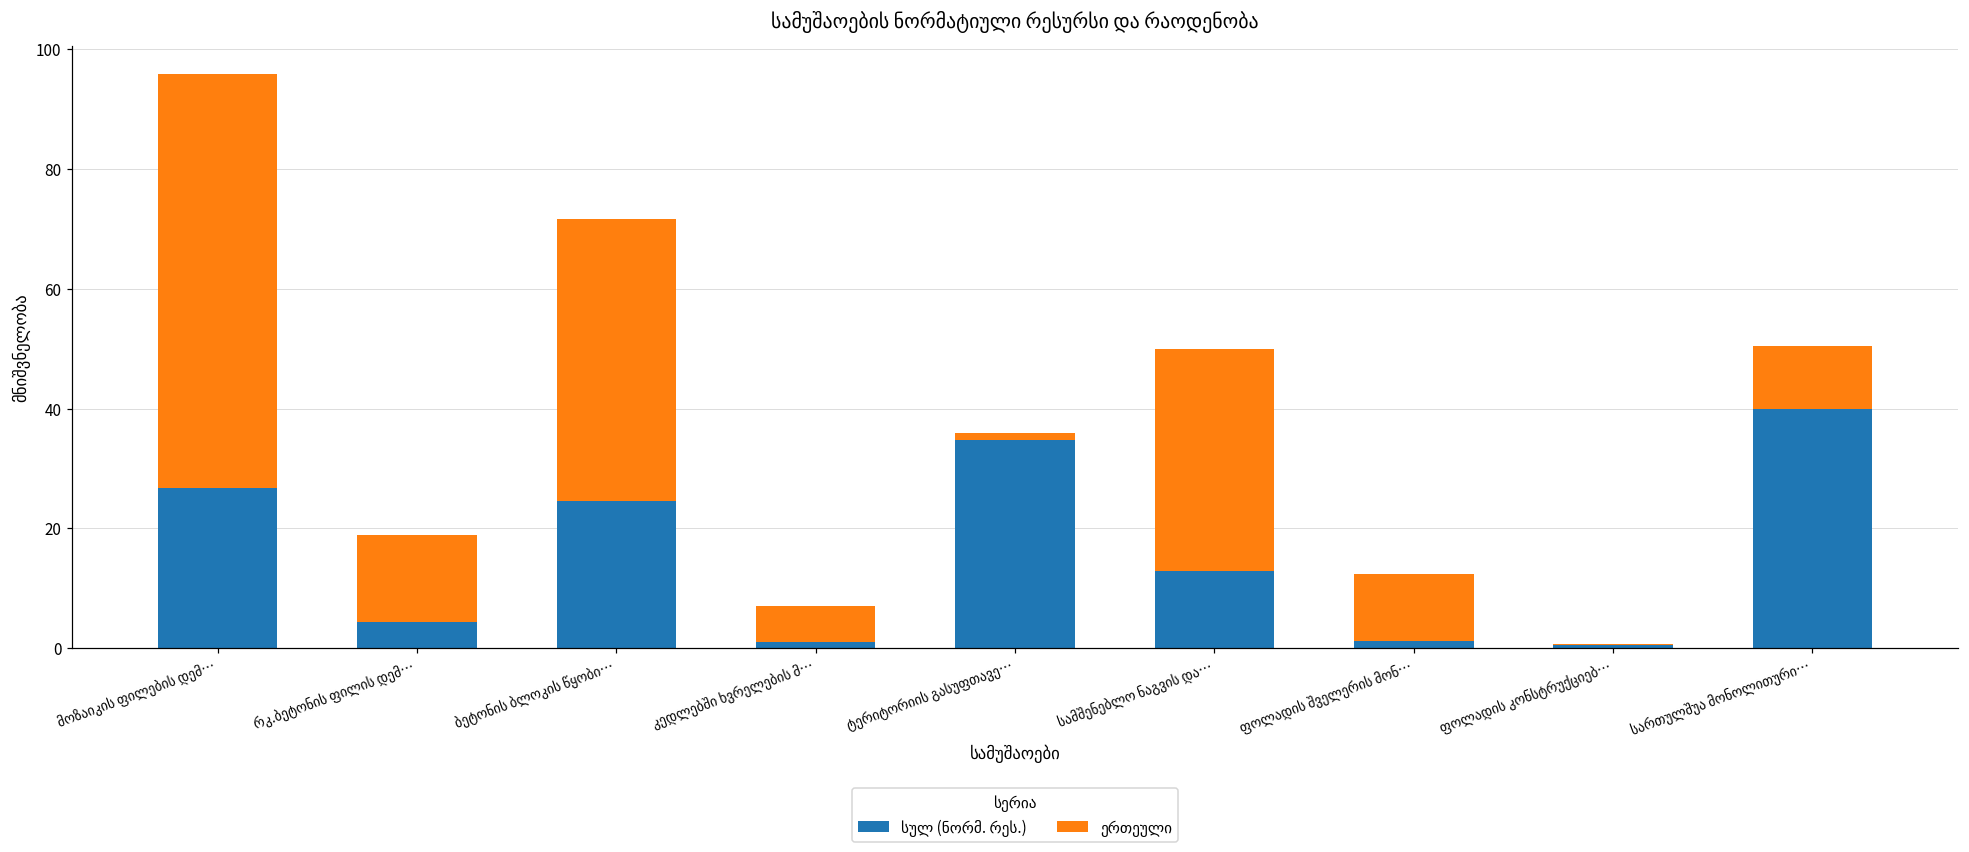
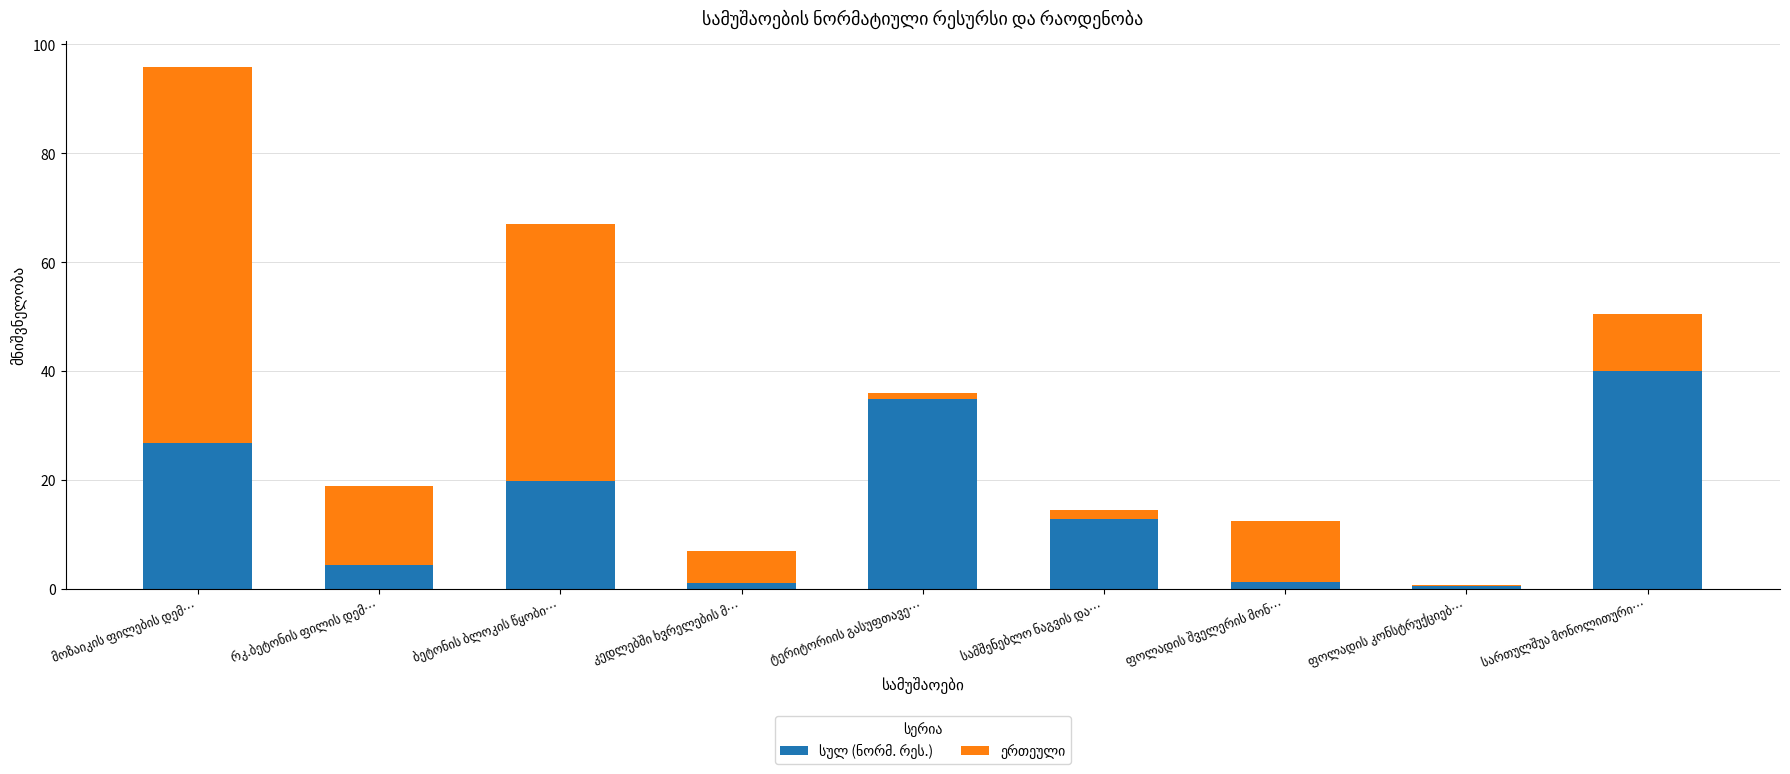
  {
    "სულ (ნორმ. რეს.)": {
      "მოზაიკის ფილების დემ…": 27,
      "რკ.ბეტონის ფილის დემ…": 4,
-     "ბეტონის ბლოკის წყობი…": 25,
+     "ბეტონის ბლოკის წყობი…": 20,
      "კედლებში ხვრელების მ…": 1,
      "ტერიტორიის გასუფთავე…": 35,
      "სამშენებლო ნაგვის და…": 13,
      "ფოლადის შველერის მონ…": 1,
      "ფოლადის კონსტრუქციებ…": 1,
      "სართულშუა მონოლითური…": 40
    },
    "ერთეული": {
      "მოზაიკის ფილების დემ…": 69,
      "რკ.ბეტონის ფილის დემ…": 15,
      "ბეტონის ბლოკის წყობი…": 47,
      "კედლებში ხვრელების მ…": 6,
      "ტერიტორიის გასუფთავე…": 1,
-     "სამშენებლო ნაგვის და…": 37,
+     "სამშენებლო ნაგვის და…": 2,
      "ფოლადის შველერის მონ…": 11,
      "სართულშუა მონოლითური…": 10
    }
  }
